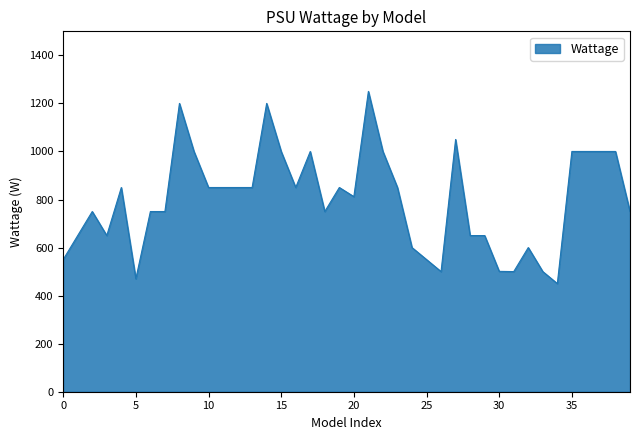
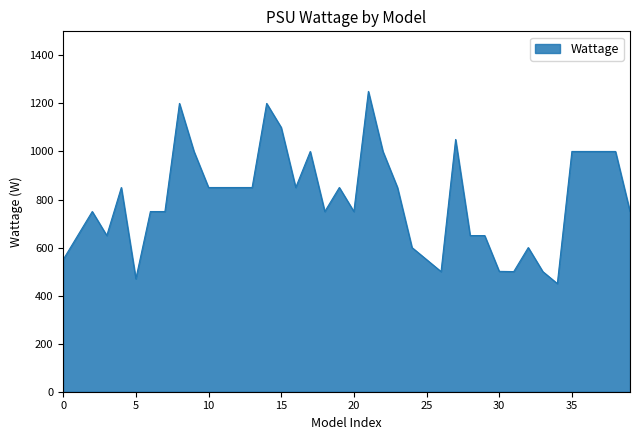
  {
    "0": 550,
    "5": 470,
    "10": 850,
-   "15": 1000,
-   "20": 810,
+   "15": 1100,
+   "20": 750,
    "25": 550,
    "30": 500,
    "35": 1000
  }
